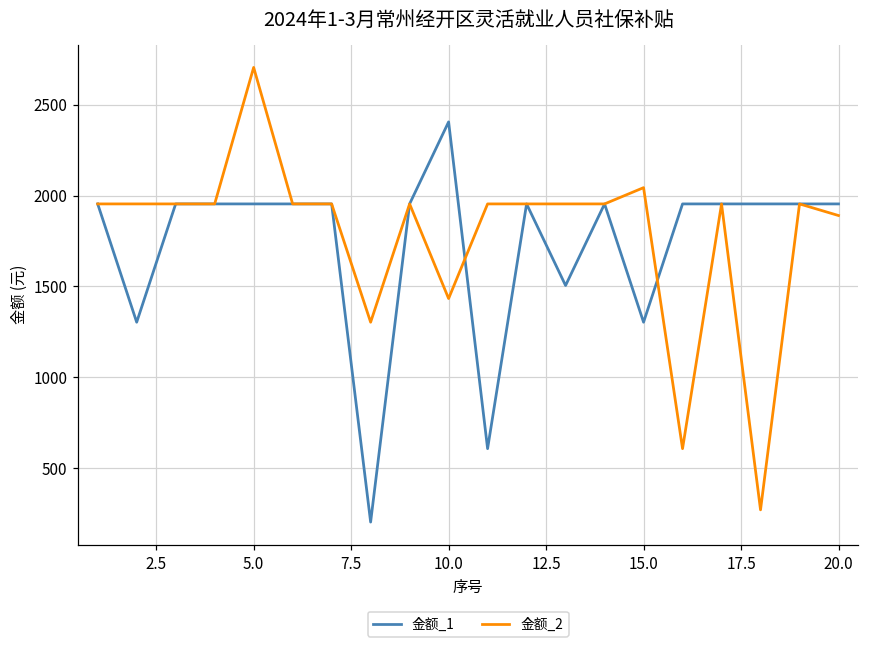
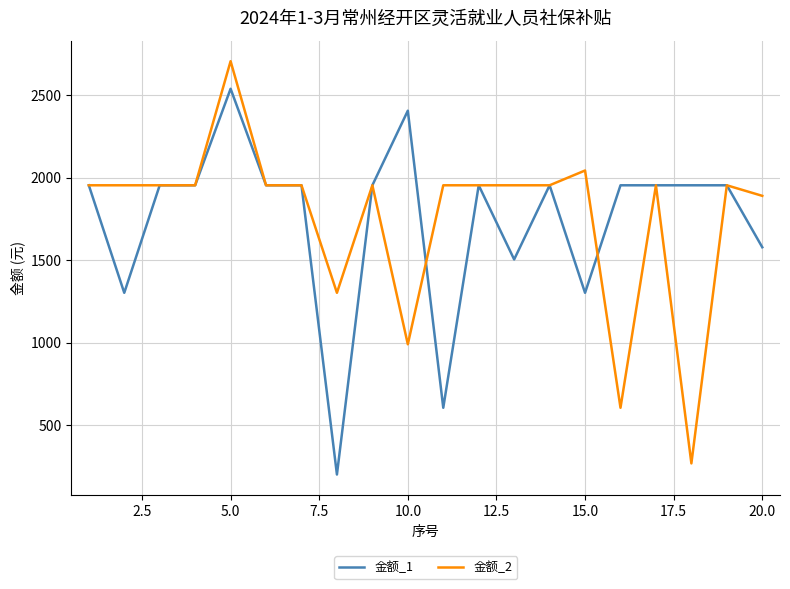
  {
    "金额_1": {
-     "5.0": 1950,
+     "5.0": 2540,
      "10.0": 2410,
      "15.0": 1300,
-     "20.0": 1950
+     "20.0": 1580
    },
    "金额_2": {
      "5.0": 2710,
-     "10.0": 1430,
+     "10.0": 990,
      "15.0": 2040,
      "20.0": 1890
    }
  }
